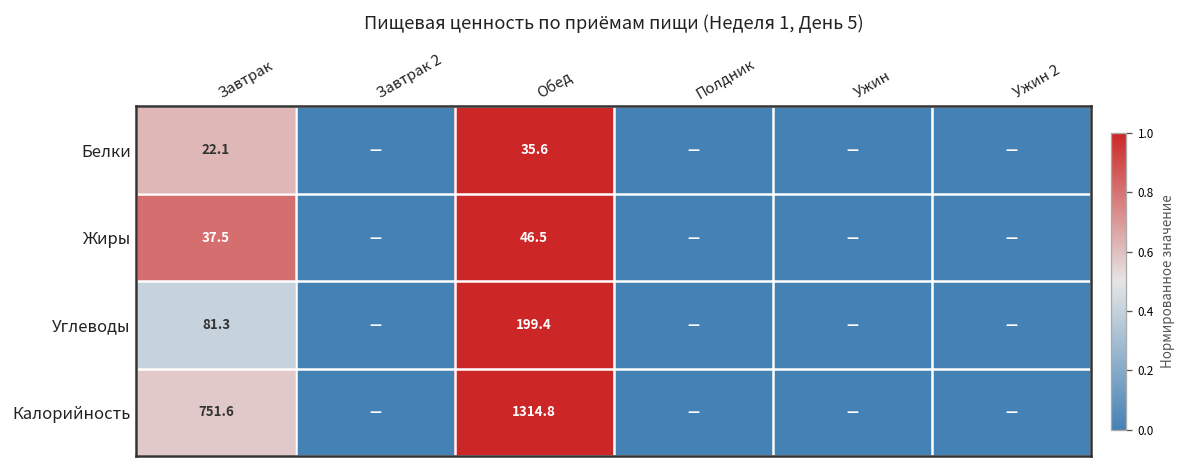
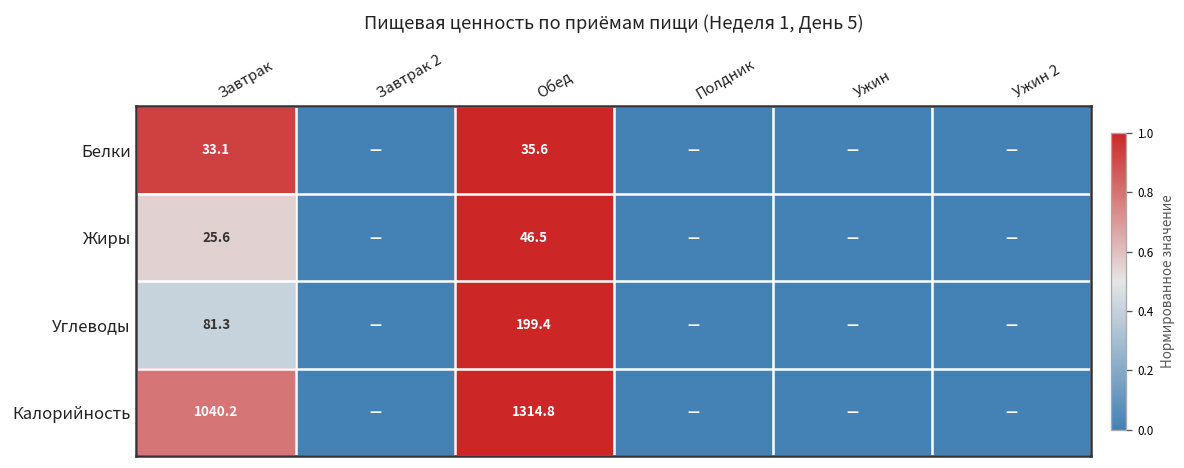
  {
    "Белки": {
-     "Завтрак": 22.1,
+     "Завтрак": 33.1,
      "Обед": 35.6
    },
    "Жиры": {
-     "Завтрак": 37.5,
+     "Завтрак": 25.6,
      "Обед": 46.5
    },
    "Углеводы": {
      "Завтрак": 81.3,
      "Обед": 199.4
    },
    "Калорийность": {
-     "Завтрак": 751.6,
+     "Завтрак": 1040.2,
      "Обед": 1314.8
    }
  }
